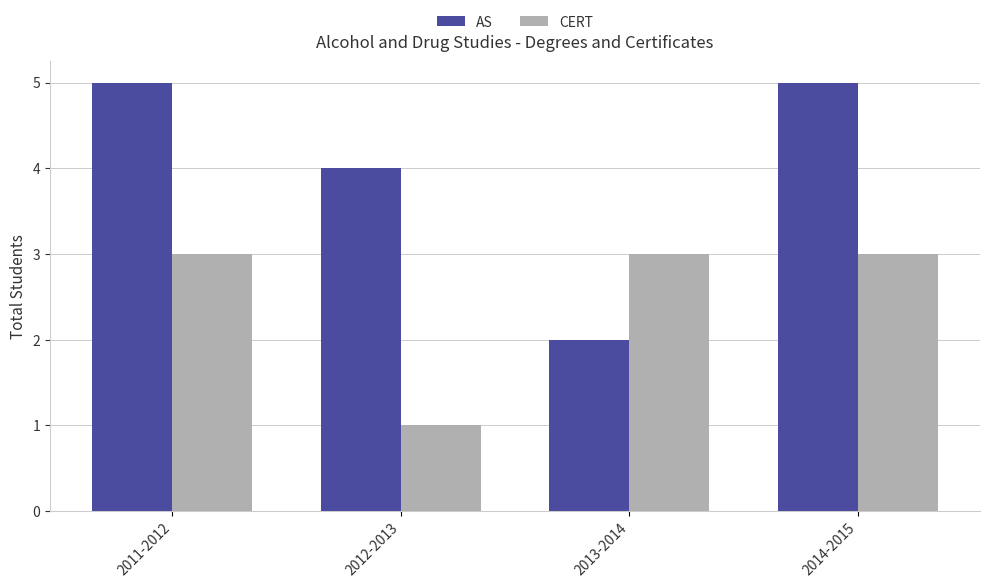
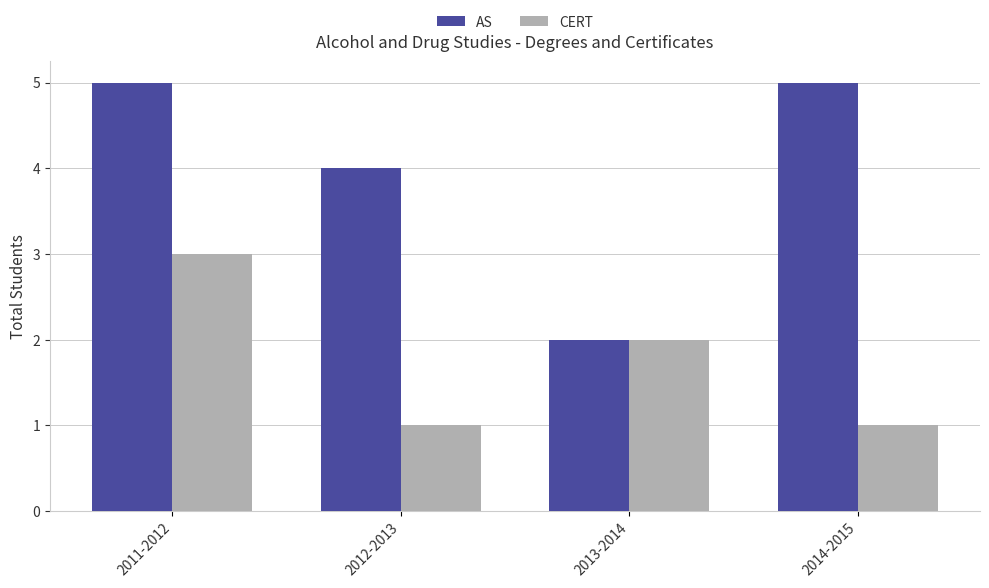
  {
    "AS": {
      "2011-2012": 5,
      "2012-2013": 4,
      "2013-2014": 2,
      "2014-2015": 5
    },
    "CERT": {
      "2011-2012": 3,
      "2012-2013": 1,
-     "2013-2014": 3,
-     "2014-2015": 3
+     "2013-2014": 2,
+     "2014-2015": 1
    }
  }
